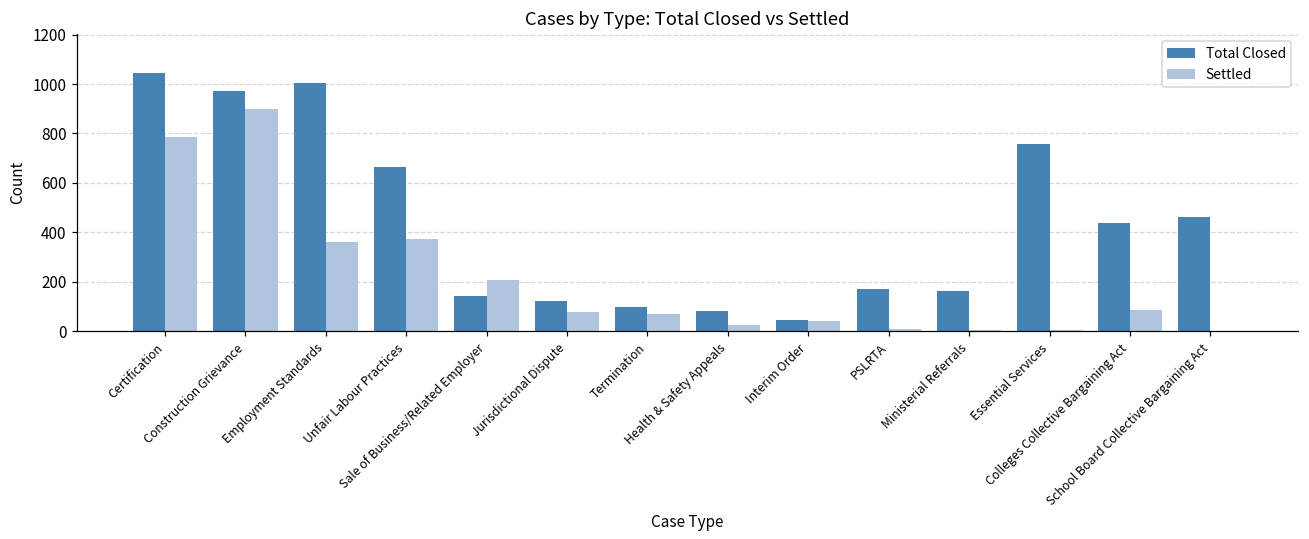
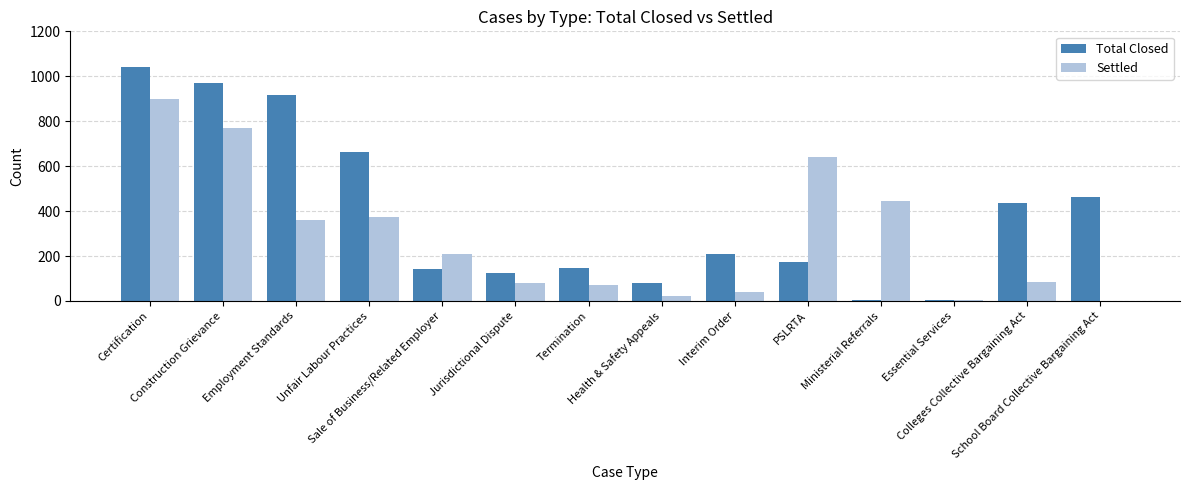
  {
    "Total Closed": {
      "Certification": 1040,
      "Construction Grievance": 970,
-     "Employment Standards": 1000,
+     "Employment Standards": 920,
      "Unfair Labour Practices": 660,
      "Sale of Business/Related Employer": 140,
      "Jurisdictional Dispute": 120,
-     "Termination": 100,
+     "Termination": 150,
      "Health & Safety Appeals": 80,
-     "Interim Order": 50,
+     "Interim Order": 210,
      "PSLRTA": 170,
-     "Ministerial Referrals": 160,
-     "Essential Services": 760,
+     "Ministerial Referrals": 10,
+     "Essential Services": 0,
      "Colleges Collective Bargaining Act": 440,
      "School Board Collective Bargaining Act": 460
    },
    "Settled": {
-     "Certification": 790,
-     "Construction Grievance": 900,
+     "Certification": 900,
+     "Construction Grievance": 770,
      "Employment Standards": 360,
      "Unfair Labour Practices": 370,
      "Sale of Business/Related Employer": 210,
      "Jurisdictional Dispute": 80,
      "Termination": 70,
      "Health & Safety Appeals": 20,
      "Interim Order": 40,
-     "PSLRTA": 10,
-     "Ministerial Referrals": 0,
+     "PSLRTA": 640,
+     "Ministerial Referrals": 450,
      "Colleges Collective Bargaining Act": 90,
      "School Board Collective Bargaining Act": 0
    }
  }
